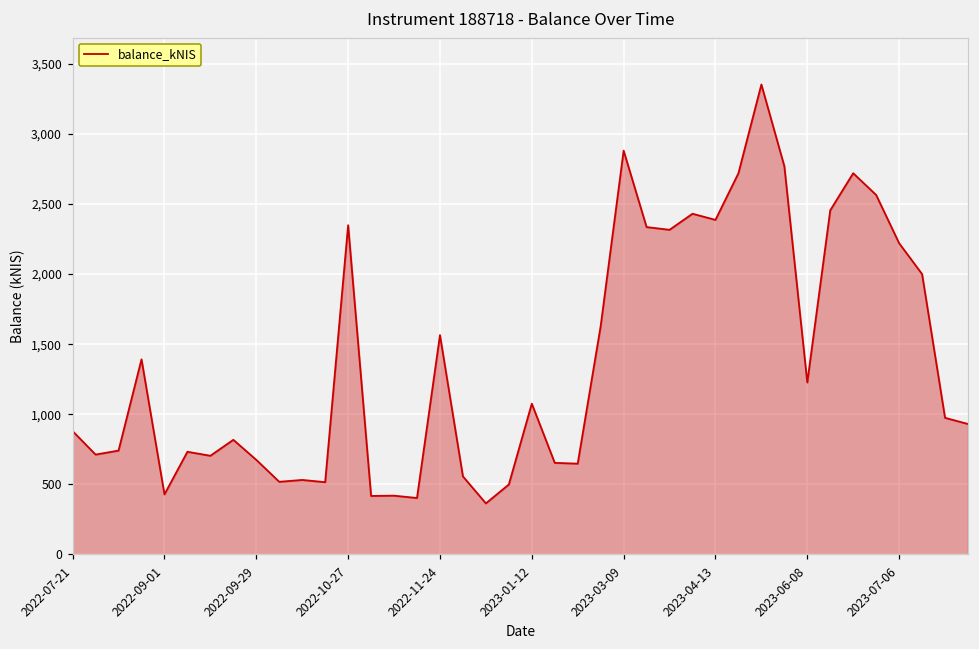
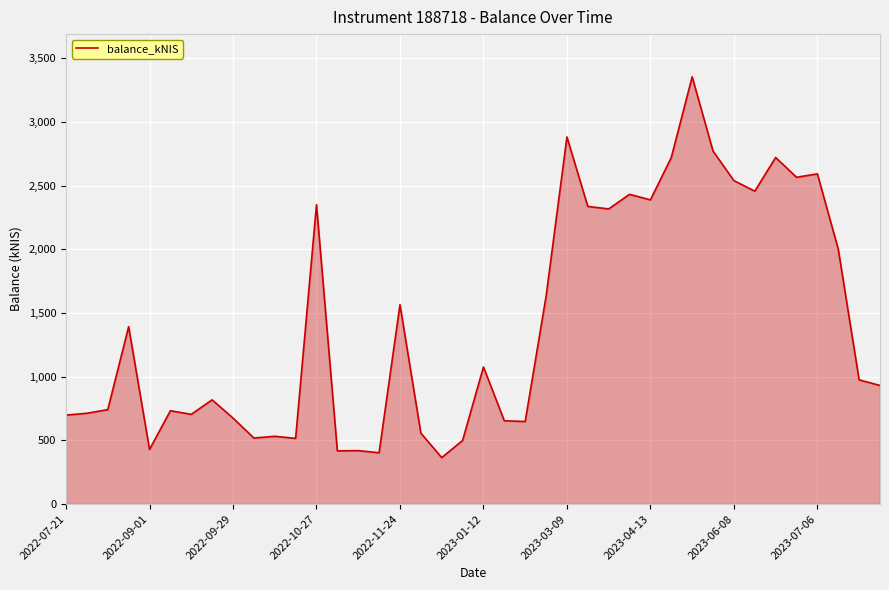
  {
-   "2022-07-21": "880",
+   "2022-07-21": "700",
    "2022-09-01": "430",
    "2022-09-29": "670",
    "2022-10-27": "2,350",
    "2022-11-24": "1,560",
    "2023-01-12": "1,080",
    "2023-03-09": "2,880",
    "2023-04-13": "2,390",
-   "2023-06-08": "1,230",
-   "2023-07-06": "2,220"
+   "2023-06-08": "2,540",
+   "2023-07-06": "2,590"
  }
